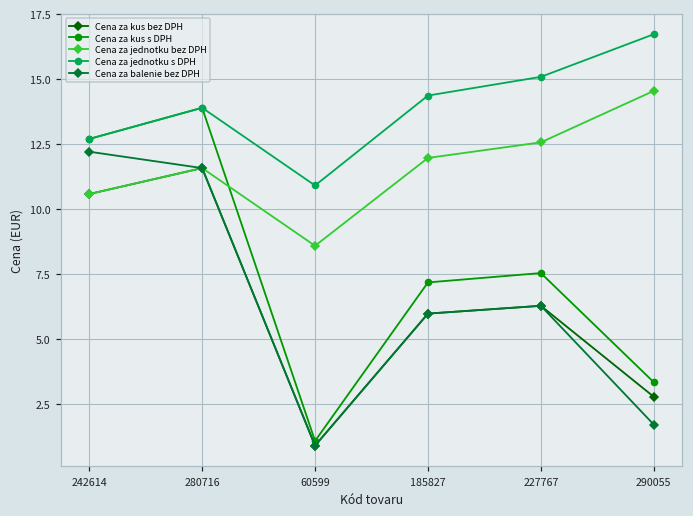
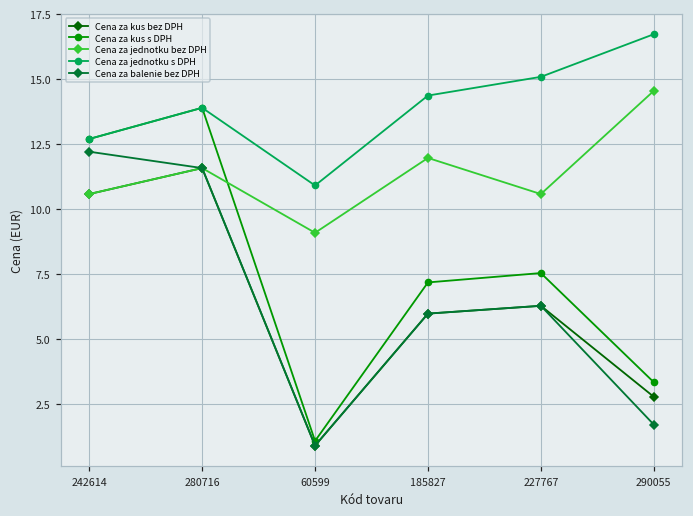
  {
    "Cena za jednotku bez DPH": {
-     "60599": 8.6,
+     "60599": 9.1,
      "185827": 12.0,
-     "227767": 12.6,
+     "227767": 10.6,
      "290055": 14.6
    },
    "Cena za jednotku s DPH": {
      "60599": 10.9,
      "185827": 14.4,
      "227767": 15.1,
      "290055": 16.7
    }
  }
